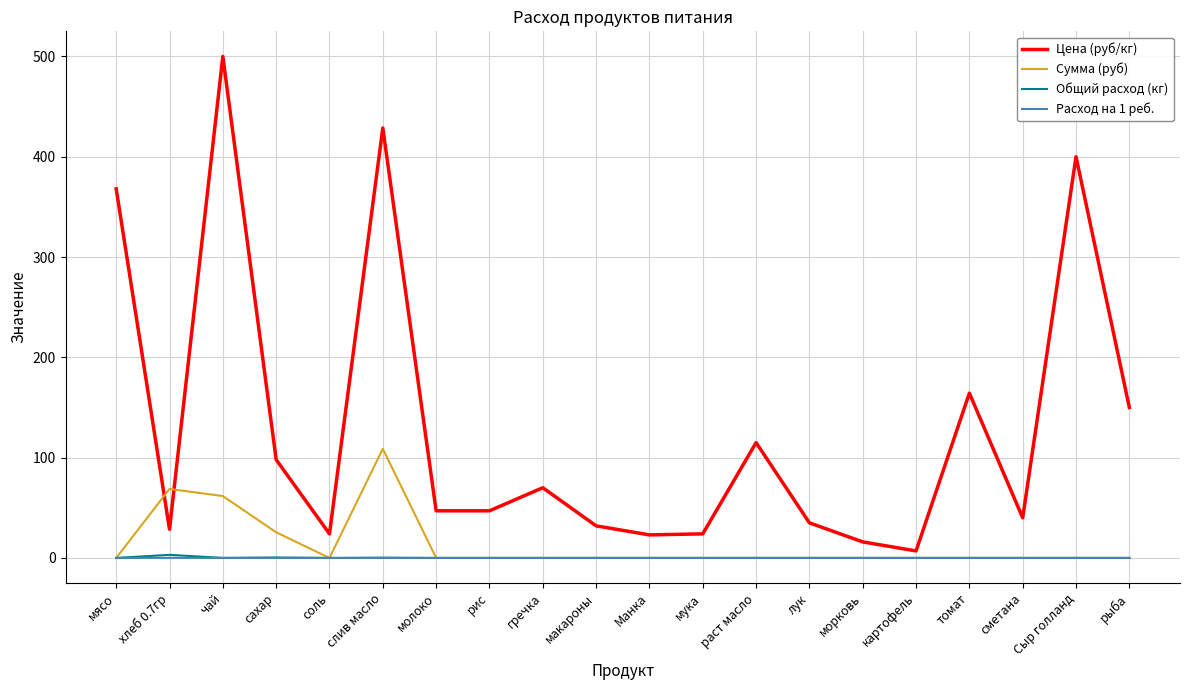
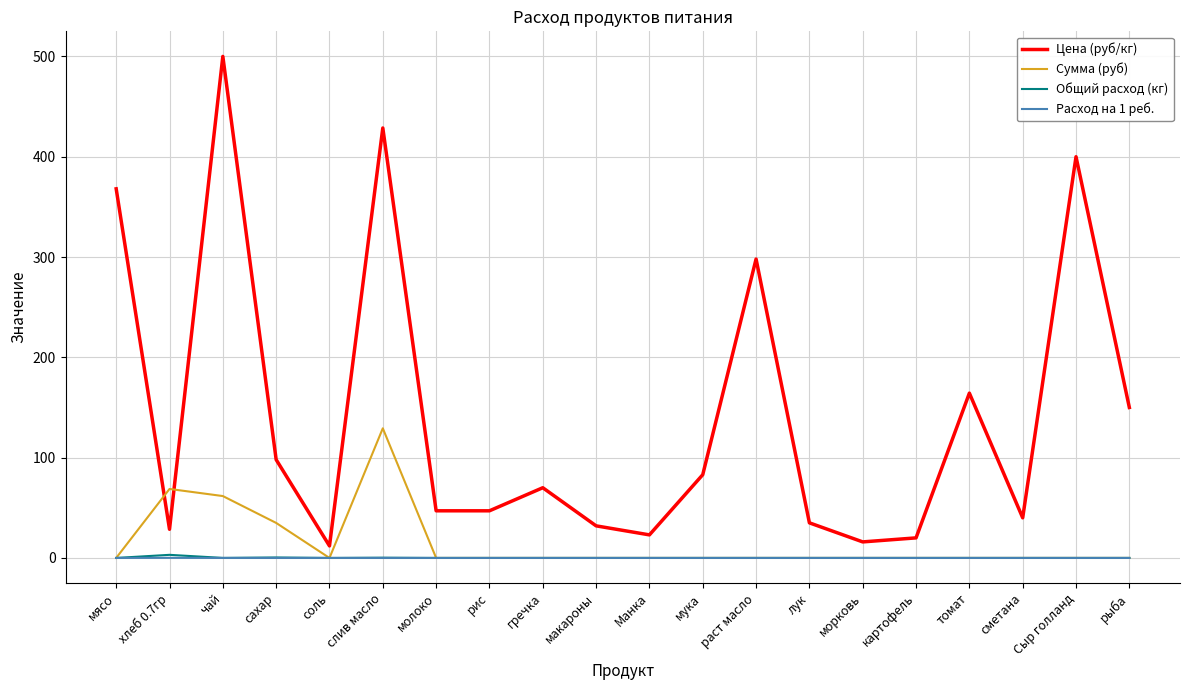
  {
    "Цена (руб/кг)": {
      "мясо": 368,
      "хлеб 0.7гр": 29,
      "чай": 500,
      "сахар": 98,
-     "соль": 24,
+     "соль": 12,
      "слив масло": 429,
      "молоко": 47,
      "рис": 47,
      "гречка": 70,
      "макароны": 32,
      "Манка": 23,
-     "мука": 24,
-     "раст масло": 115,
+     "мука": 83,
+     "раст масло": 298,
      "лук": 35,
      "морковь": 16,
-     "картофель": 7,
+     "картофель": 20,
      "томат": 164,
      "сметана": 40,
      "Сыр голланд": 400,
      "рыба": 150
    },
    "Сумма (руб)": {
      "хлеб 0.7гр": 69,
      "чай": 62,
-     "сахар": 26,
-     "слив масло": 109
+     "сахар": 35,
+     "слив масло": 129
    },
    "Общий расход (кг)": {
      "хлеб 0.7гр": 3
    },
    "Расход на 1 реб.": {
      "хлеб 0.7гр": 0
    }
  }
